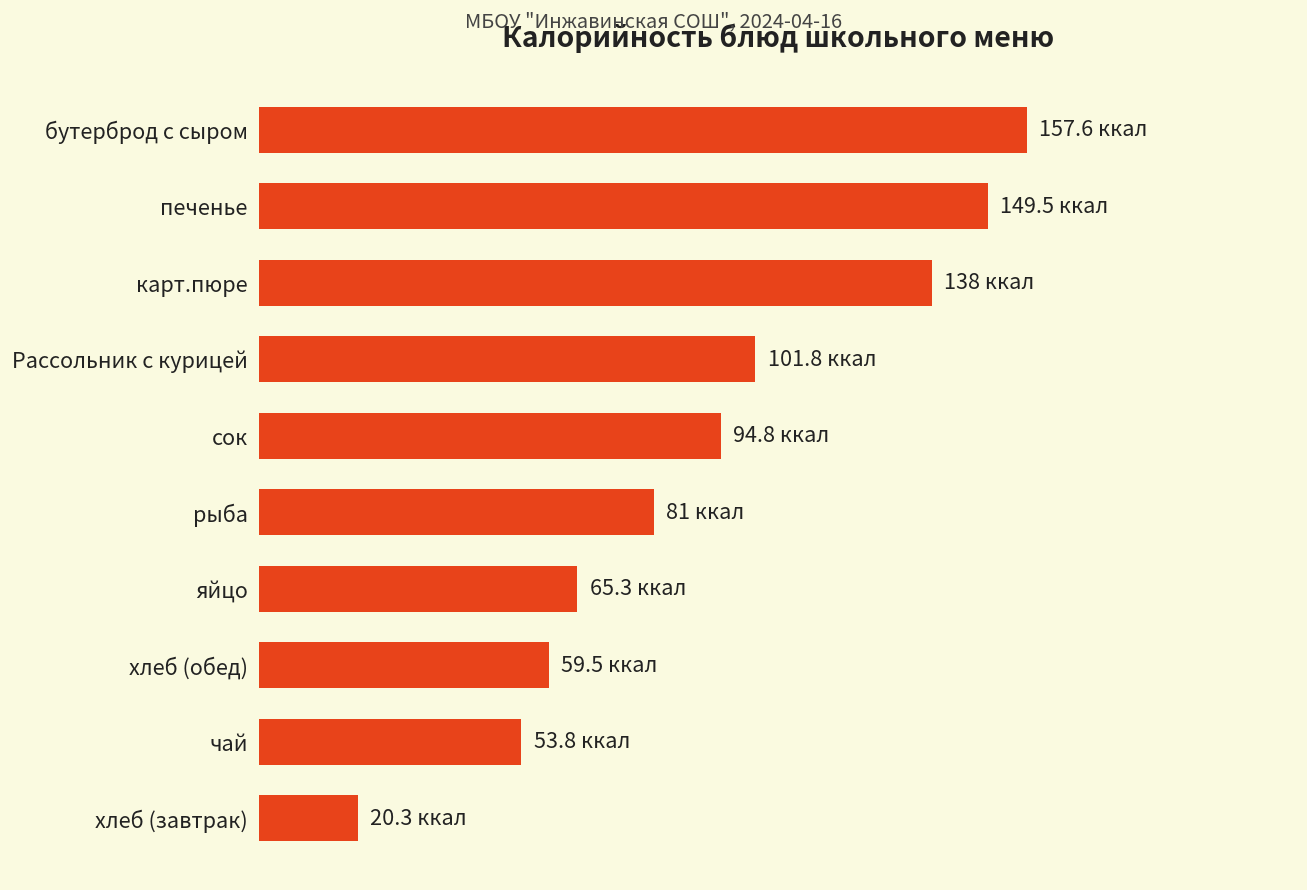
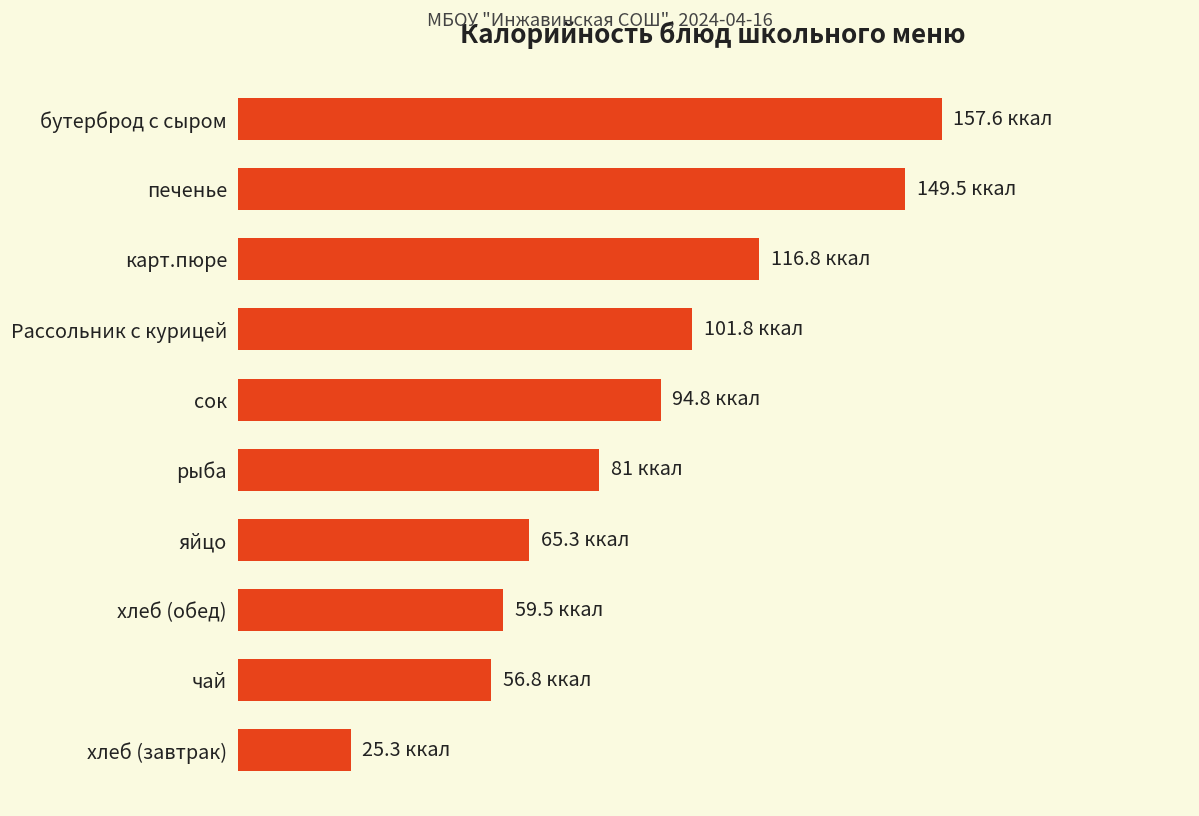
  {
    "бутерброд с сыром": 157.6,
    "печенье": 149.5,
-   "карт.пюре": 138,
+   "карт.пюре": 116.8,
    "Рассольник с курицей": 101.8,
    "сок": 94.8,
    "рыба": 81,
    "яйцо": 65.3,
    "хлеб (обед)": 59.5,
-   "чай": 53.8,
-   "хлеб (завтрак)": 20.3
+   "чай": 56.8,
+   "хлеб (завтрак)": 25.3
  }
